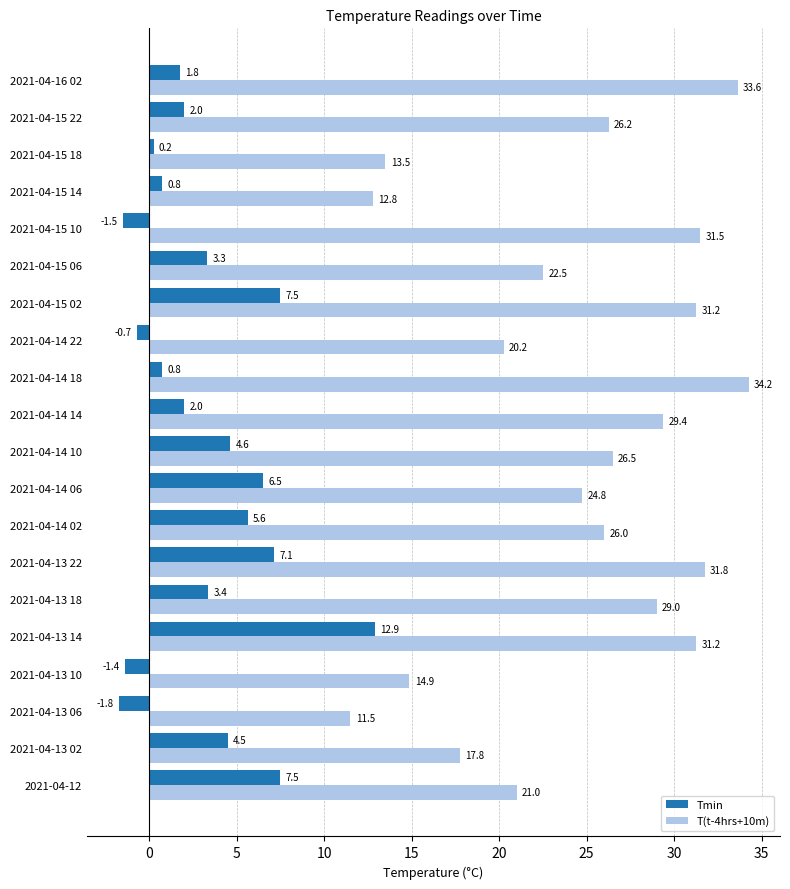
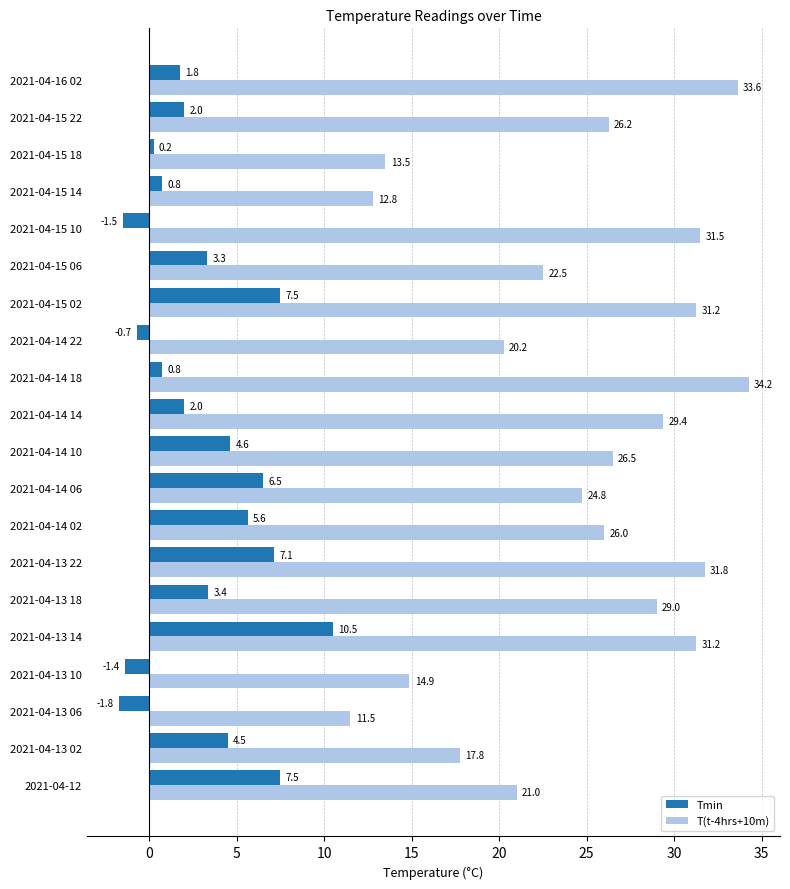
  {
    "Tmin": {
      "2021-04-16 02": 1.8,
      "2021-04-15 22": 2.0,
      "2021-04-15 18": 0.2,
      "2021-04-15 14": 0.8,
      "2021-04-15 10": -1.5,
      "2021-04-15 06": 3.3,
      "2021-04-15 02": 7.5,
      "2021-04-14 22": -0.7,
      "2021-04-14 18": 0.8,
      "2021-04-14 14": 2.0,
      "2021-04-14 10": 4.6,
      "2021-04-14 06": 6.5,
      "2021-04-14 02": 5.6,
      "2021-04-13 22": 7.1,
      "2021-04-13 18": 3.4,
-     "2021-04-13 14": 12.9,
+     "2021-04-13 14": 10.5,
      "2021-04-13 10": -1.4,
      "2021-04-13 06": -1.8,
      "2021-04-13 02": 4.5,
      "2021-04-12": 7.5
    },
    "T(t-4hrs+10m)": {
      "2021-04-16 02": 33.6,
      "2021-04-15 22": 26.2,
      "2021-04-15 18": 13.5,
      "2021-04-15 14": 12.8,
      "2021-04-15 10": 31.5,
      "2021-04-15 06": 22.5,
      "2021-04-15 02": 31.2,
      "2021-04-14 22": 20.2,
      "2021-04-14 18": 34.2,
      "2021-04-14 14": 29.4,
      "2021-04-14 10": 26.5,
      "2021-04-14 06": 24.8,
      "2021-04-14 02": 26.0,
      "2021-04-13 22": 31.8,
      "2021-04-13 18": 29.0,
      "2021-04-13 14": 31.2,
      "2021-04-13 10": 14.9,
      "2021-04-13 06": 11.5,
      "2021-04-13 02": 17.8,
      "2021-04-12": 21.0
    }
  }
